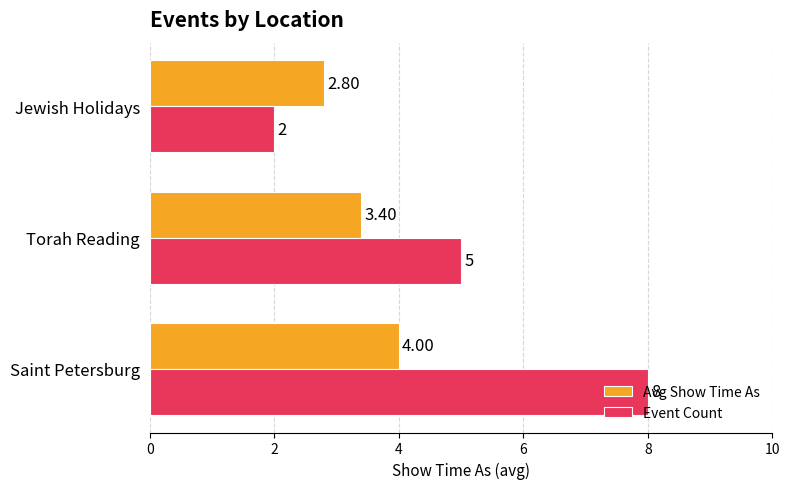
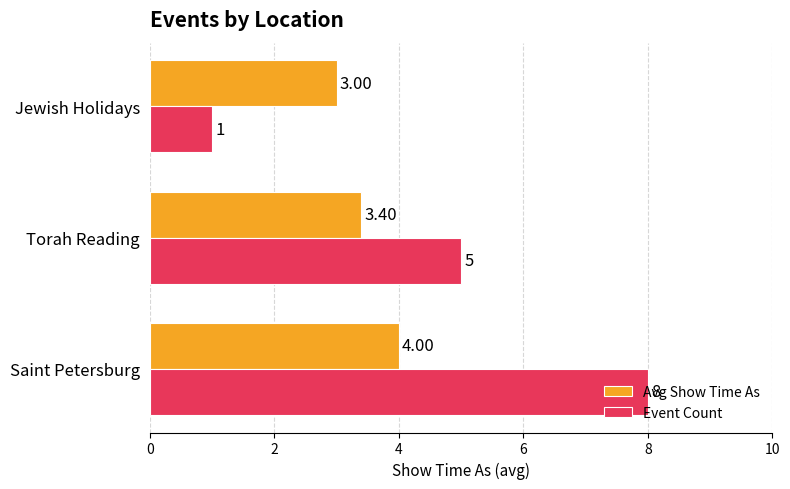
  {
    "Avg Show Time As": {
-     "Jewish Holidays": 2.80,
+     "Jewish Holidays": 3.00,
      "Torah Reading": 3.40,
      "Saint Petersburg": 4.00
    },
    "Event Count": {
-     "Jewish Holidays": 2,
+     "Jewish Holidays": 1,
      "Torah Reading": 5,
      "Saint Petersburg": 8
    }
  }
